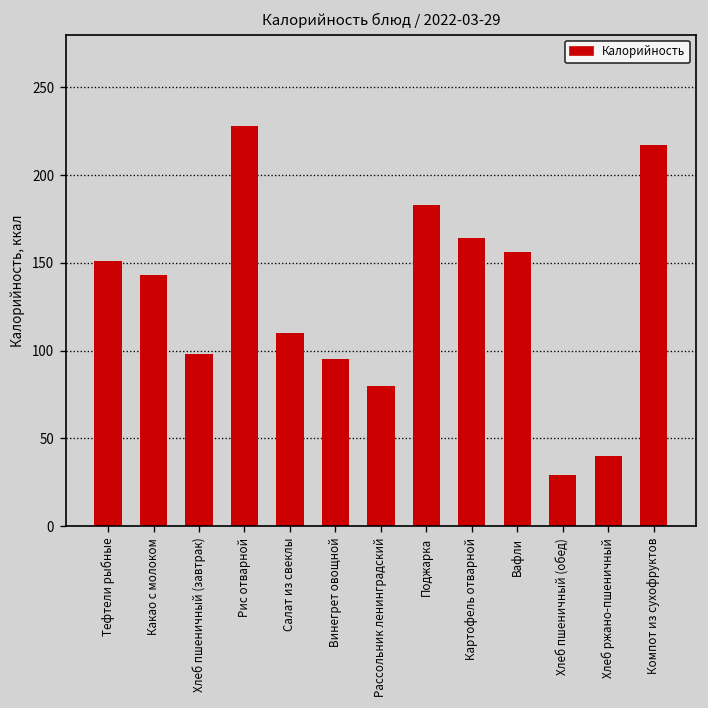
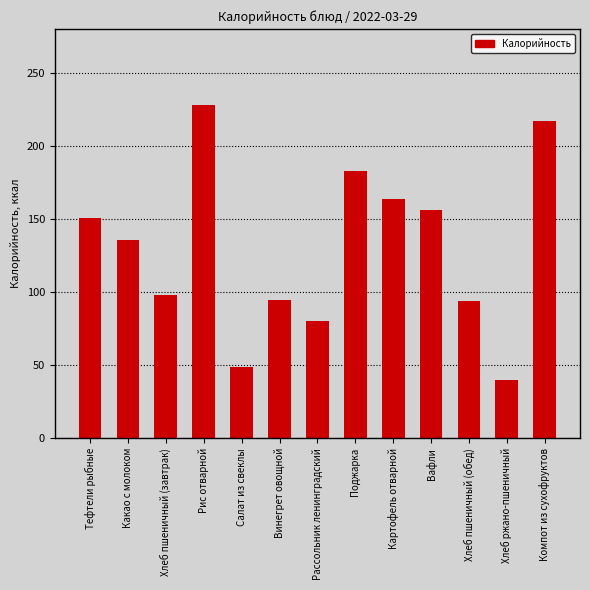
  {
    "Тефтели рыбные": 151,
-   "Какао с молоком": 143,
+   "Какао с молоком": 136,
    "Хлеб пшеничный (завтрак)": 98,
    "Рис отварной": 228,
-   "Салат из свеклы": 110,
+   "Салат из свеклы": 49,
    "Винегрет овощной": 95,
    "Рассольник ленинградский": 80,
    "Поджарка": 183,
    "Картофель отварной": 164,
    "Вафли": 156,
-   "Хлеб пшеничный (обед)": 29,
+   "Хлеб пшеничный (обед)": 94,
    "Хлеб ржано-пшеничный": 40,
    "Компот из сухофруктов": 217
  }
